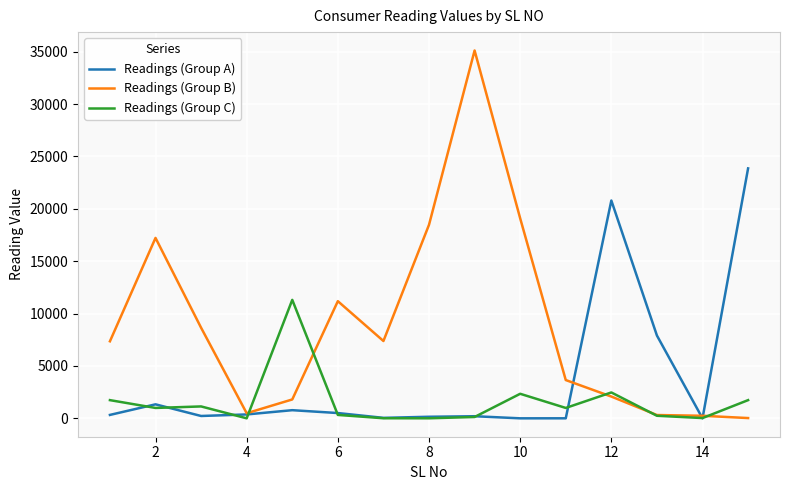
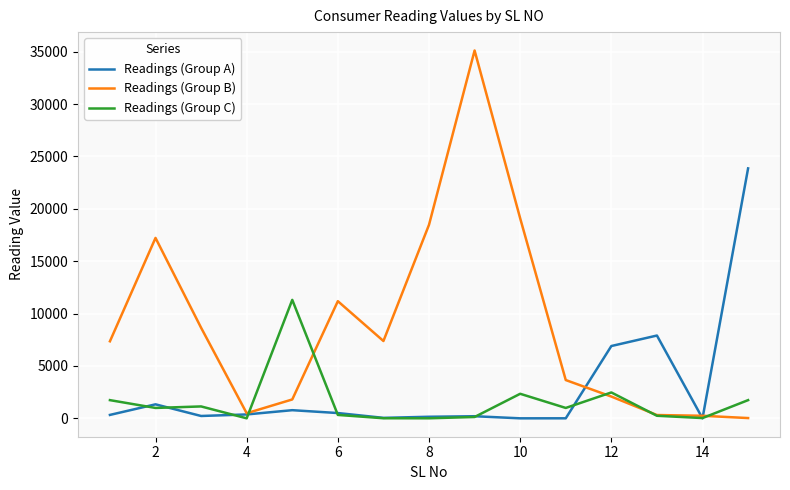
  {
    "Readings (Group A)": {
      "2": 1300,
      "10": 0,
-     "12": 20800
+     "12": 6900
    },
    "Readings (Group B)": {
      "2": 17200,
      "6": 11200,
      "8": 18500,
      "10": 19100,
      "12": 2100
    },
    "Readings (Group C)": {
      "2": 1000,
      "4": 0,
      "10": 2300,
      "12": 2500
    }
  }
